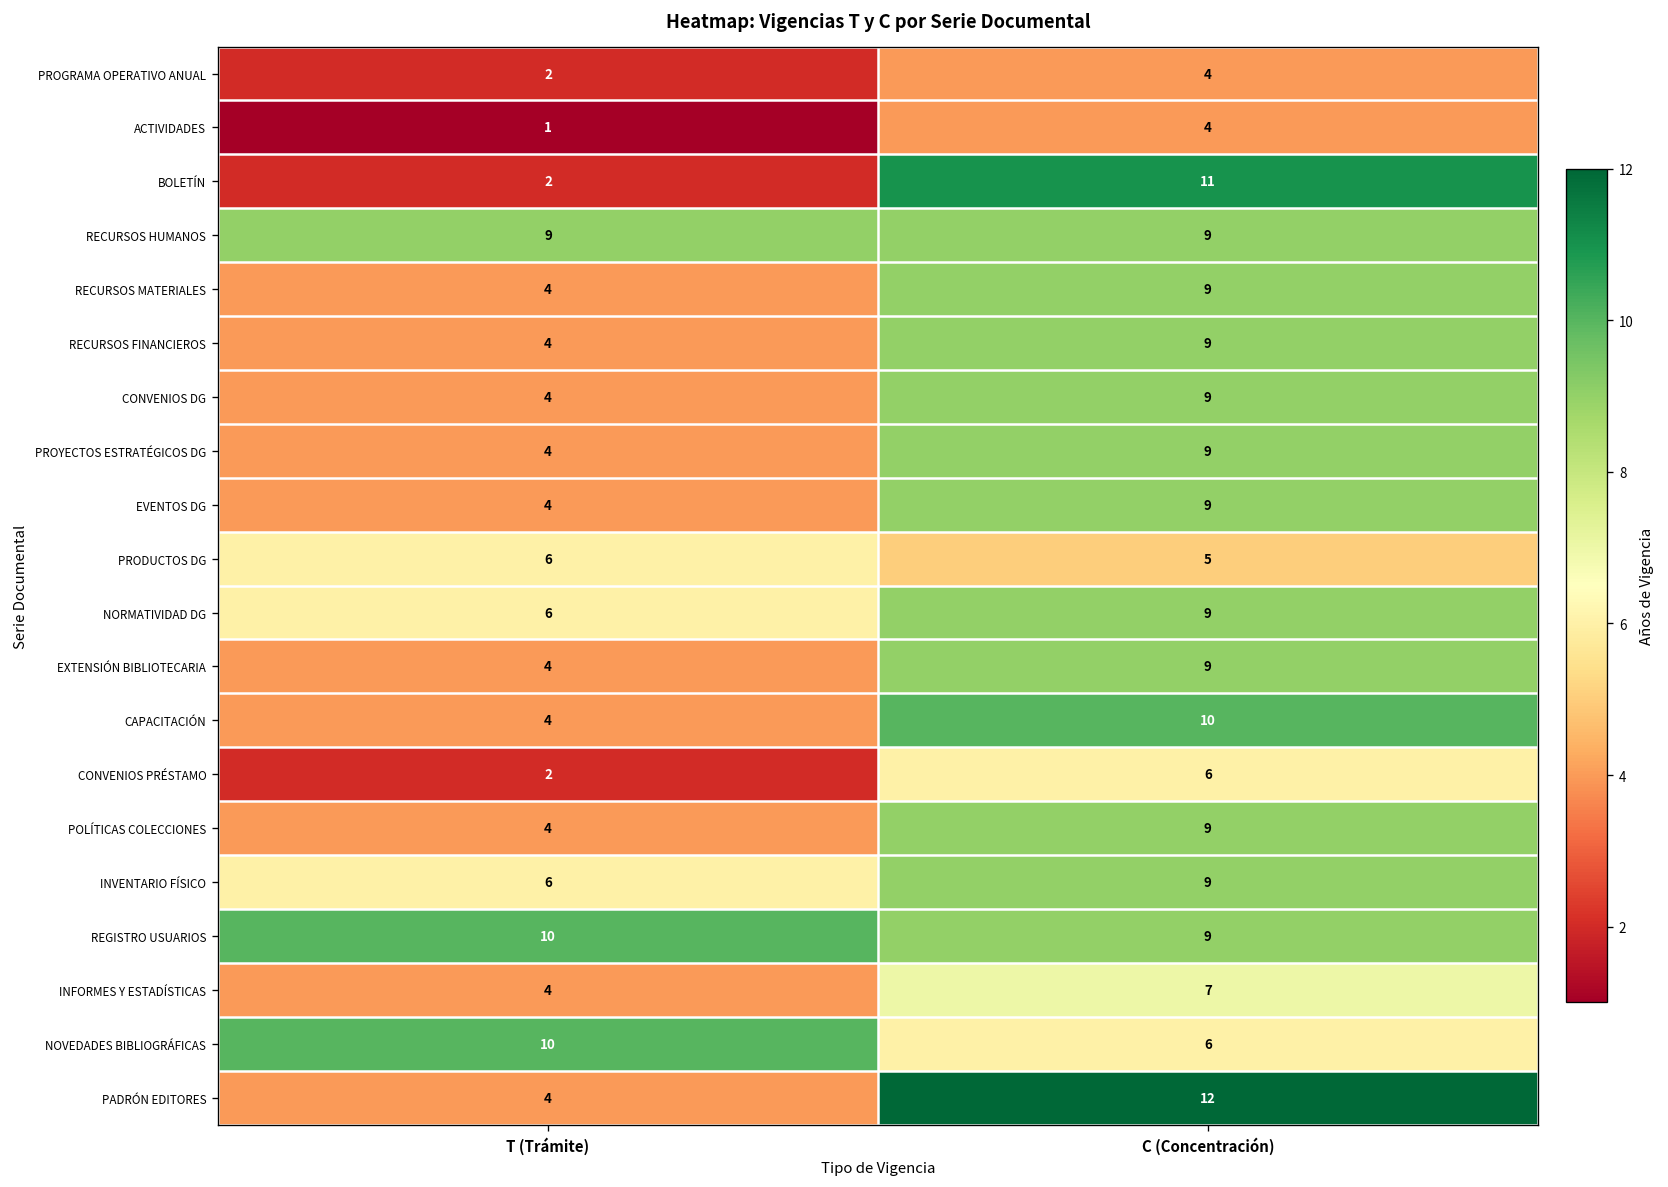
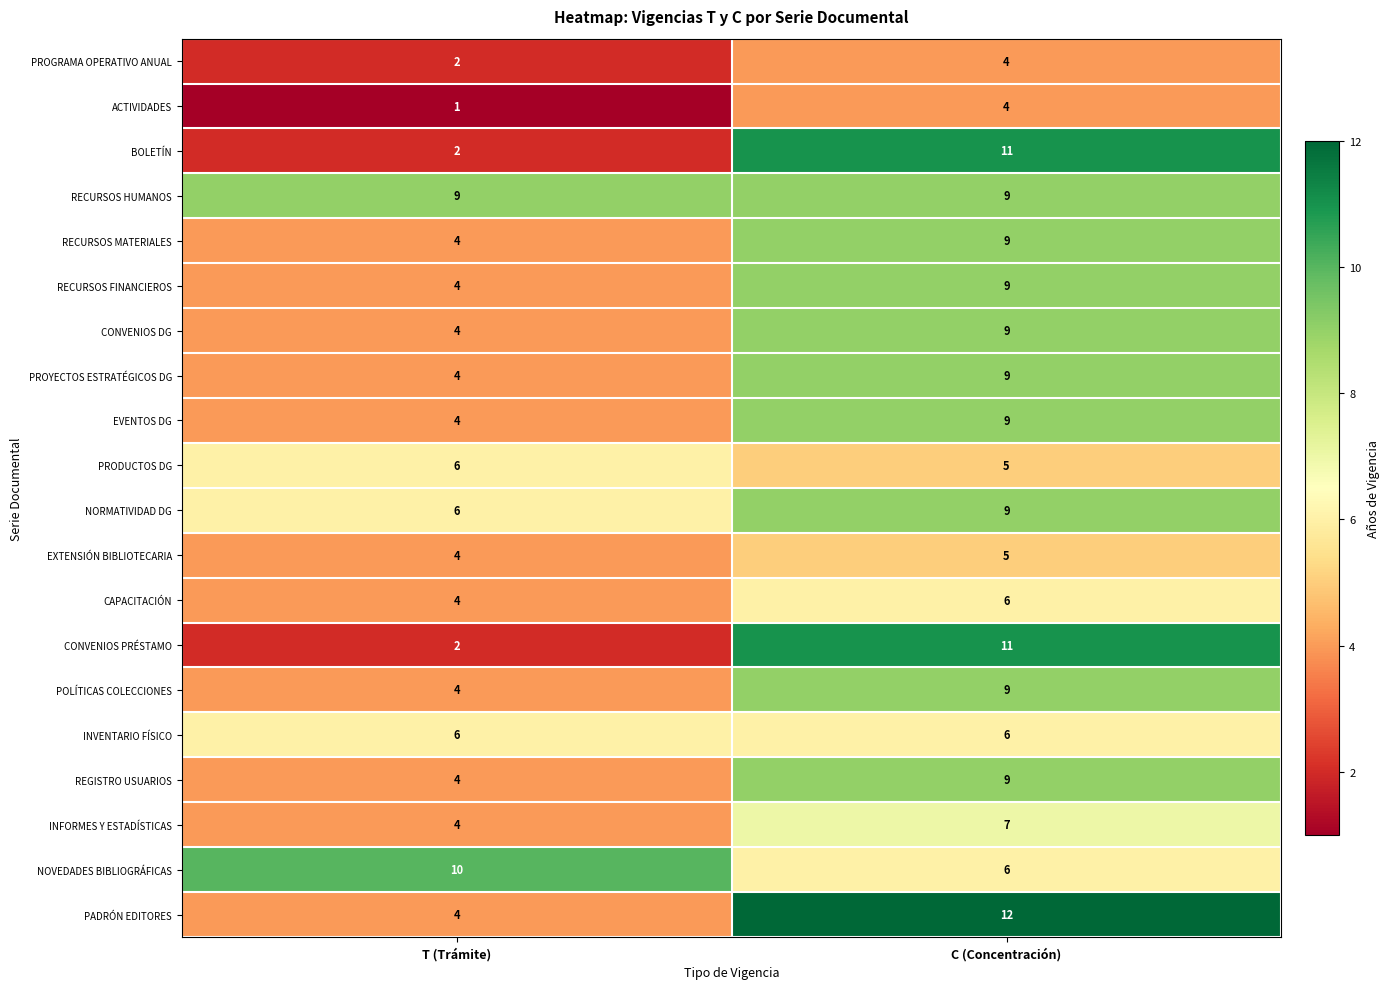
  {
    "PROGRAMA OPERATIVO ANUAL": {
      "T (Trámite)": 2,
      "C (Concentración)": 4
    },
    "ACTIVIDADES": {
      "T (Trámite)": 1,
      "C (Concentración)": 4
    },
    "BOLETÍN": {
      "T (Trámite)": 2,
      "C (Concentración)": 11
    },
    "RECURSOS HUMANOS": {
      "T (Trámite)": 9,
      "C (Concentración)": 9
    },
    "RECURSOS MATERIALES": {
      "T (Trámite)": 4,
      "C (Concentración)": 9
    },
    "RECURSOS FINANCIEROS": {
      "T (Trámite)": 4,
      "C (Concentración)": 9
    },
    "CONVENIOS DG": {
      "T (Trámite)": 4,
      "C (Concentración)": 9
    },
    "PROYECTOS ESTRATÉGICOS DG": {
      "T (Trámite)": 4,
      "C (Concentración)": 9
    },
    "EVENTOS DG": {
      "T (Trámite)": 4,
      "C (Concentración)": 9
    },
    "PRODUCTOS DG": {
      "T (Trámite)": 6,
      "C (Concentración)": 5
    },
    "NORMATIVIDAD DG": {
      "T (Trámite)": 6,
      "C (Concentración)": 9
    },
    "EXTENSIÓN BIBLIOTECARIA": {
      "T (Trámite)": 4,
-     "C (Concentración)": 9
+     "C (Concentración)": 5
    },
    "CAPACITACIÓN": {
      "T (Trámite)": 4,
-     "C (Concentración)": 10
+     "C (Concentración)": 6
    },
    "CONVENIOS PRÉSTAMO": {
      "T (Trámite)": 2,
-     "C (Concentración)": 6
+     "C (Concentración)": 11
    },
    "POLÍTICAS COLECCIONES": {
      "T (Trámite)": 4,
      "C (Concentración)": 9
    },
    "INVENTARIO FÍSICO": {
      "T (Trámite)": 6,
-     "C (Concentración)": 9
+     "C (Concentración)": 6
    },
    "REGISTRO USUARIOS": {
-     "T (Trámite)": 10,
+     "T (Trámite)": 4,
      "C (Concentración)": 9
    },
    "INFORMES Y ESTADÍSTICAS": {
      "T (Trámite)": 4,
      "C (Concentración)": 7
    },
    "NOVEDADES BIBLIOGRÁFICAS": {
      "T (Trámite)": 10,
      "C (Concentración)": 6
    },
    "PADRÓN EDITORES": {
      "T (Trámite)": 4,
      "C (Concentración)": 12
    }
  }
